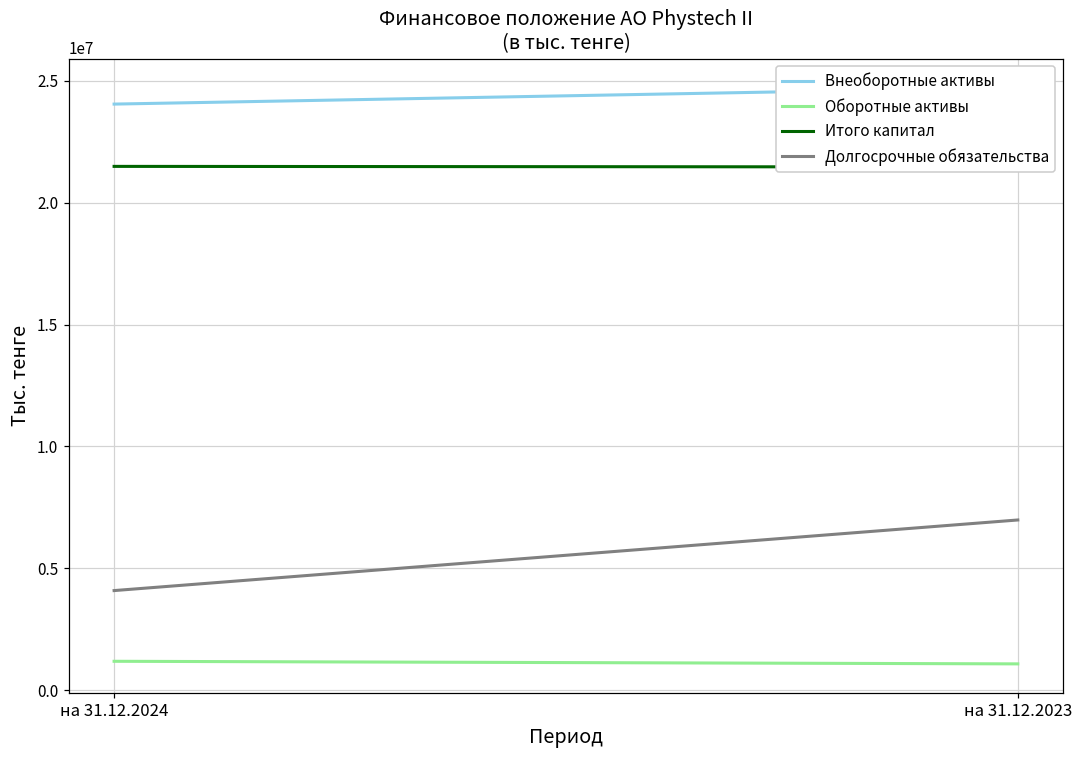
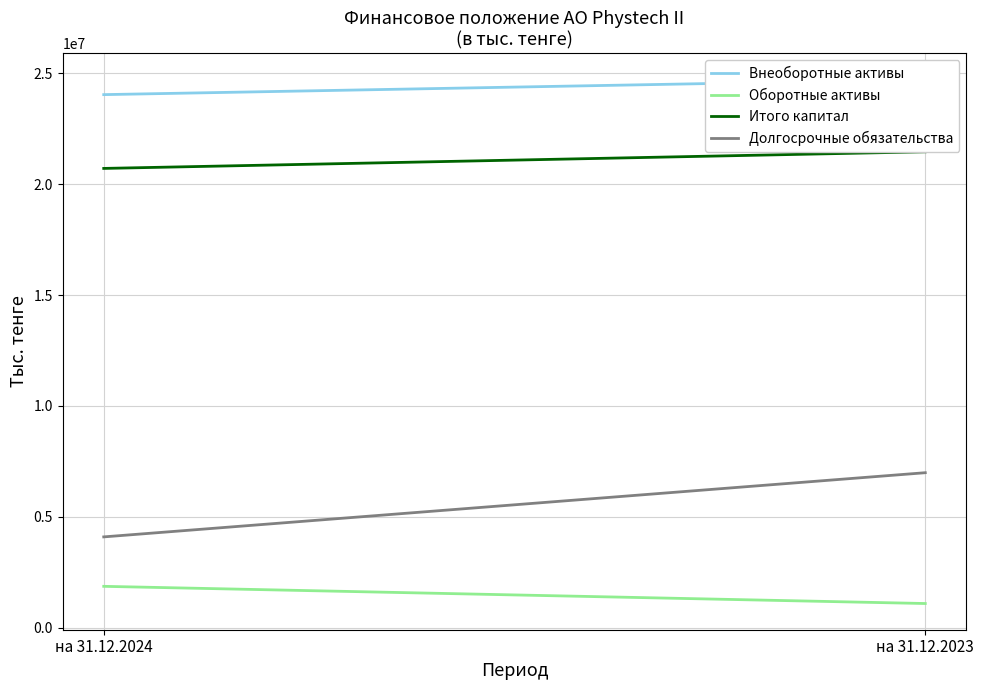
  {
    "Внеоборотные активы": {
      "на 31.12.2024": 24000000
    },
    "Оборотные активы": {
-     "на 31.12.2024": 1200000,
+     "на 31.12.2024": 1900000,
      "на 31.12.2023": 1100000
    },
    "Итого капитал": {
-     "на 31.12.2024": 21500000
+     "на 31.12.2024": 20700000
    },
    "Долгосрочные обязательства": {
      "на 31.12.2024": 4100000,
      "на 31.12.2023": 7000000
    }
  }
